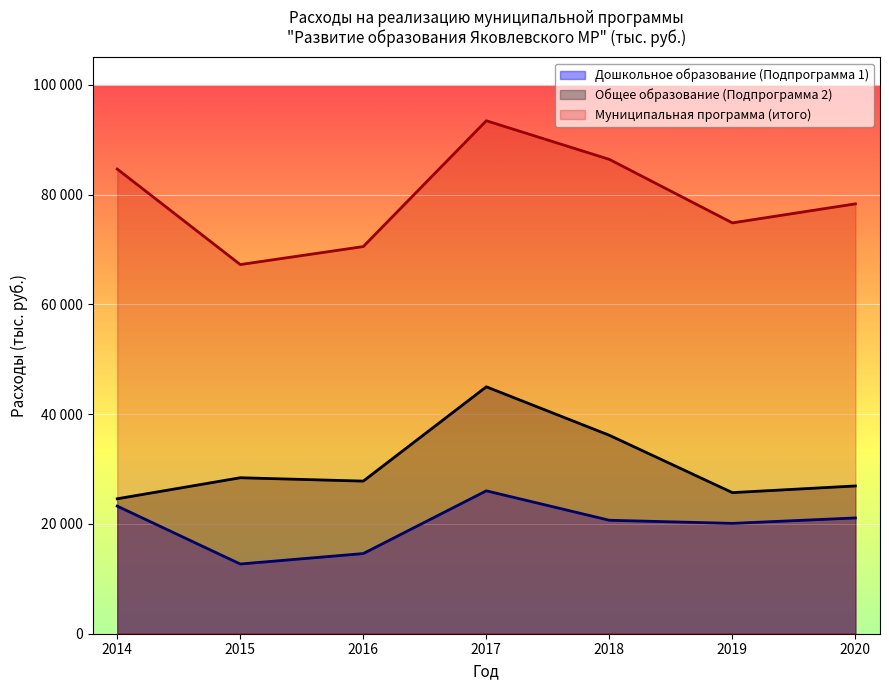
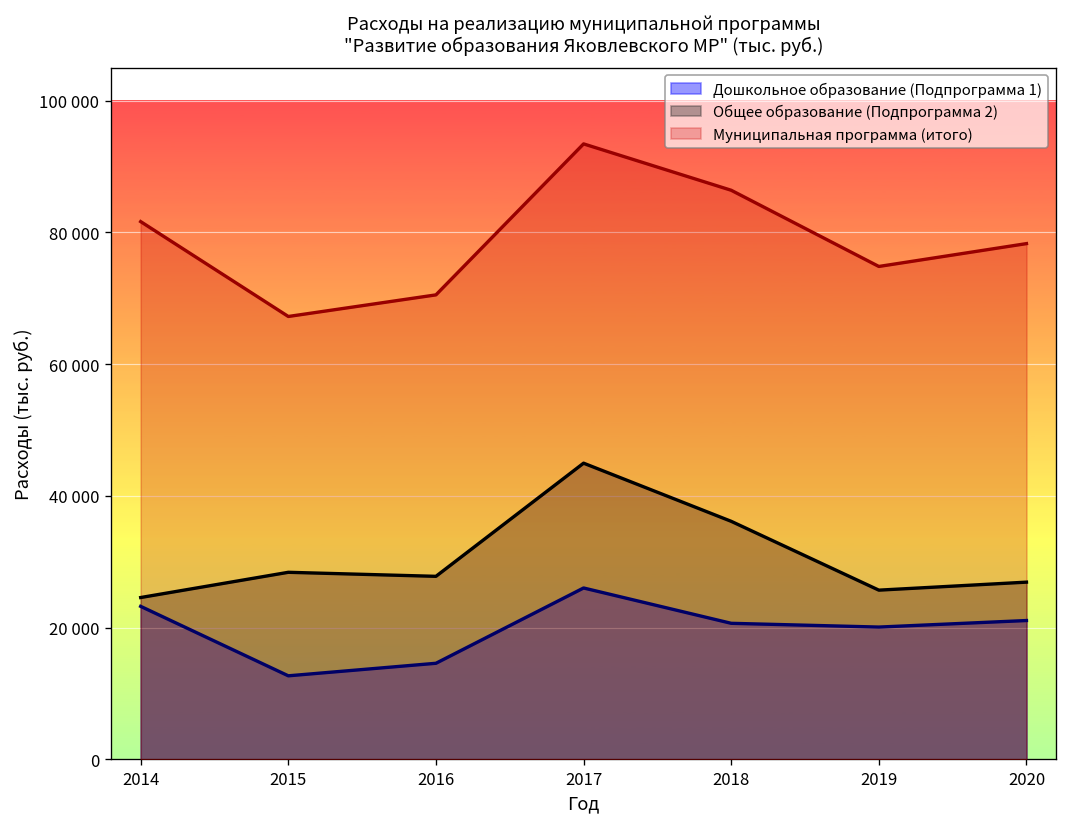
  {
    "Дошкольное образование (Подпрограмма 1)": {
      "2014": 23000,
      "2015": 13000,
      "2016": 15000,
      "2017": 26000,
      "2018": 21000,
      "2019": 20000,
      "2020": 21000
    },
    "Общее образование (Подпрограмма 2)": {
      "2014": 25000,
      "2015": 28000,
      "2016": 28000,
      "2017": 45000,
      "2018": 36000,
      "2019": 26000,
      "2020": 27000
    },
    "Муниципальная программа (итого)": {
-     "2014": 85000,
+     "2014": 82000,
      "2015": 67000,
      "2016": 71000,
      "2017": 93000,
      "2018": 86000,
      "2019": 75000,
      "2020": 78000
    }
  }
